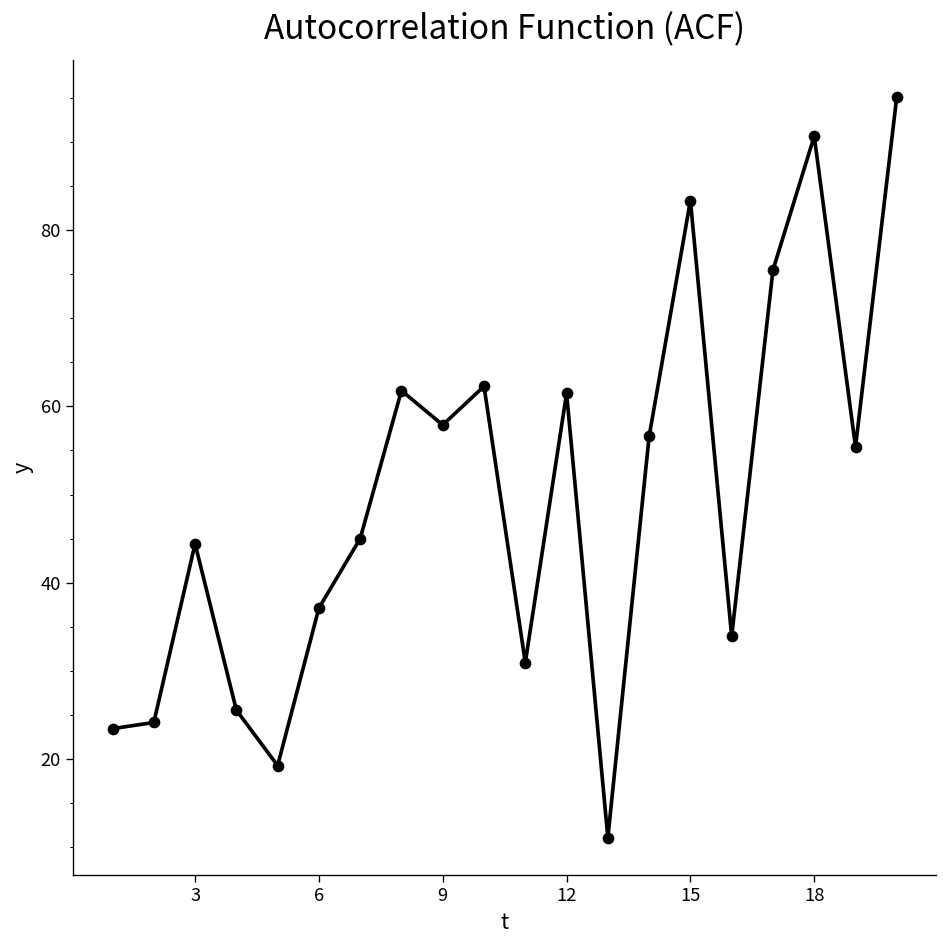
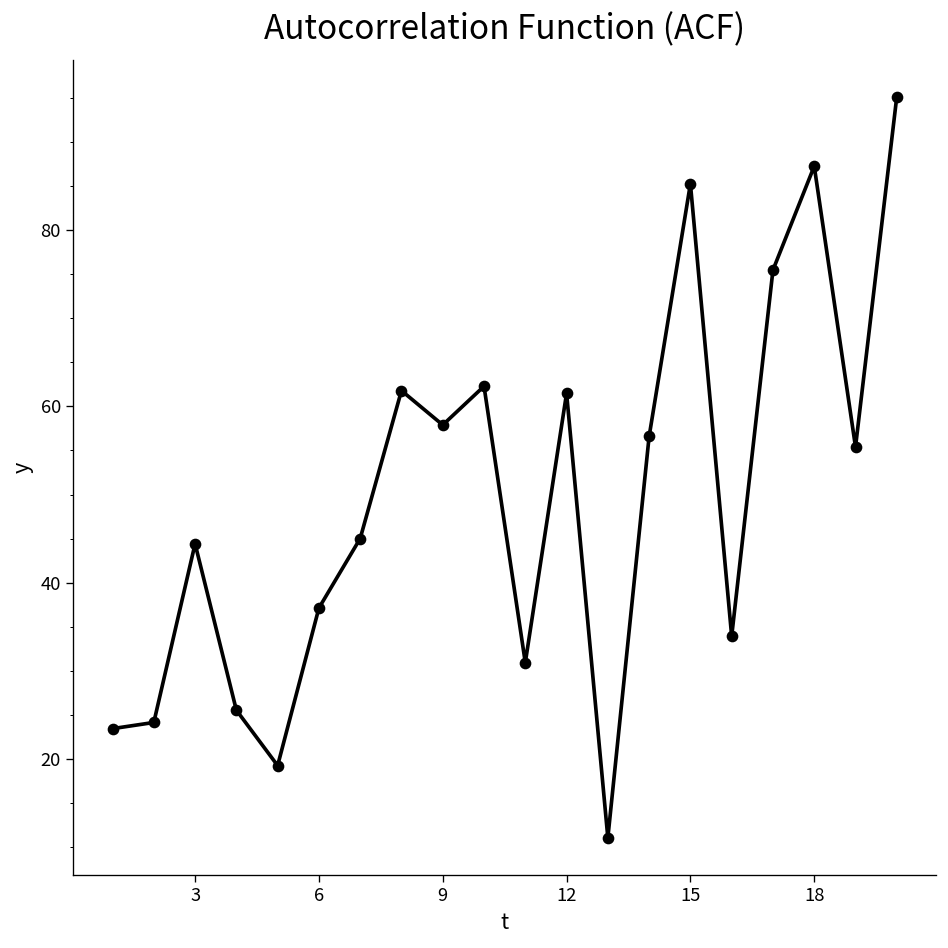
  {
    "3": 44,
    "6": 37,
    "9": 58,
    "12": 62,
-   "15": 83,
-   "18": 91
+   "15": 85,
+   "18": 87
  }
